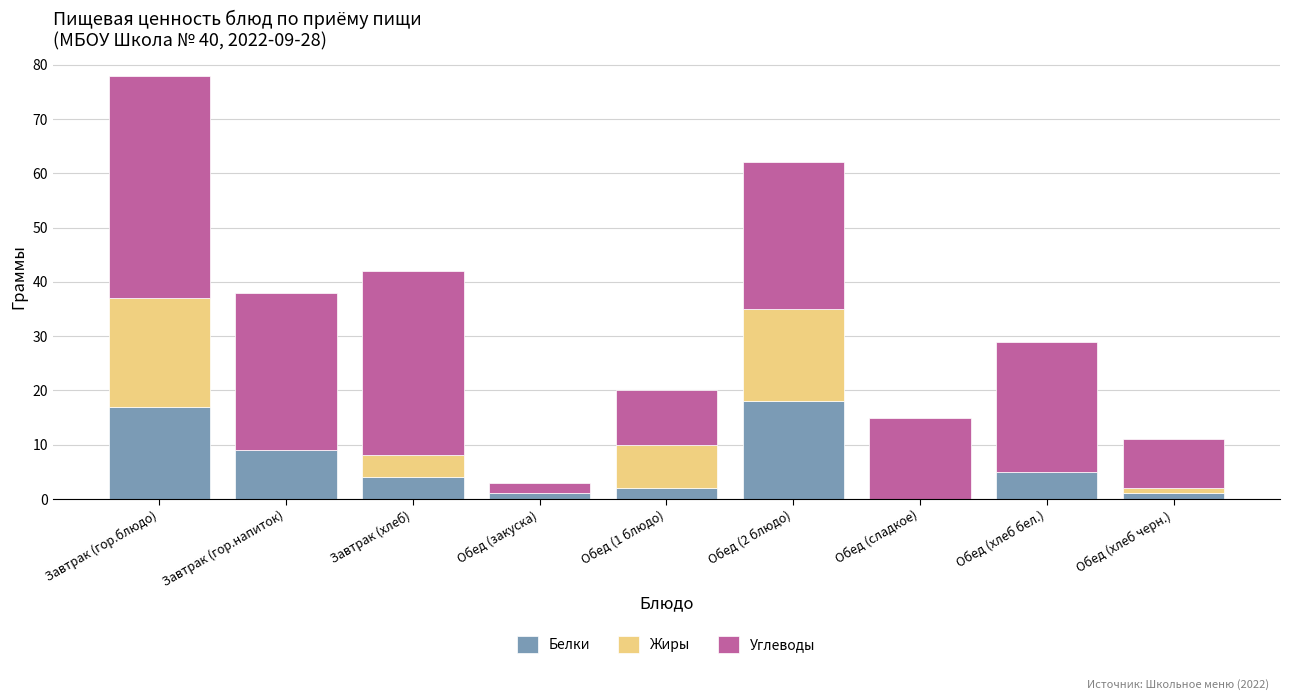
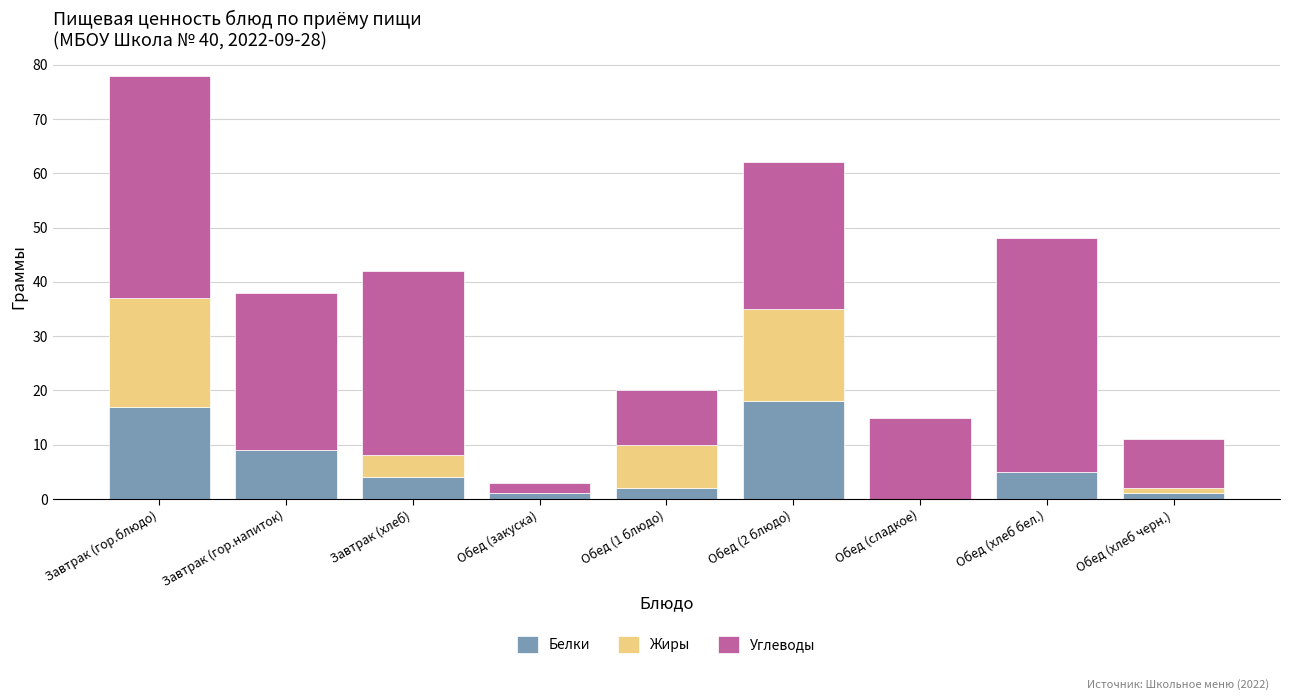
  {
    "Белки": {
      "Завтрак (гор.блюдо)": 17,
      "Завтрак (гор.напиток)": 9,
      "Завтрак (хлеб)": 4,
      "Обед (закуска)": 1,
      "Обед (1 блюдо)": 2,
      "Обед (2 блюдо)": 18,
      "Обед (сладкое)": 0,
      "Обед (хлеб бел.)": 5,
      "Обед (хлеб черн.)": 1
    },
    "Жиры": {
      "Завтрак (гор.блюдо)": 20,
      "Завтрак (гор.напиток)": 0,
      "Завтрак (хлеб)": 4,
      "Обед (закуска)": 0,
      "Обед (1 блюдо)": 8,
      "Обед (2 блюдо)": 17,
      "Обед (сладкое)": 0,
      "Обед (хлеб бел.)": 0,
      "Обед (хлеб черн.)": 1
    },
    "Углеводы": {
      "Завтрак (гор.блюдо)": 41,
      "Завтрак (гор.напиток)": 29,
      "Завтрак (хлеб)": 34,
      "Обед (закуска)": 2,
      "Обед (1 блюдо)": 10,
      "Обед (2 блюдо)": 27,
      "Обед (сладкое)": 15,
-     "Обед (хлеб бел.)": 24,
+     "Обед (хлеб бел.)": 43,
      "Обед (хлеб черн.)": 9
    }
  }
